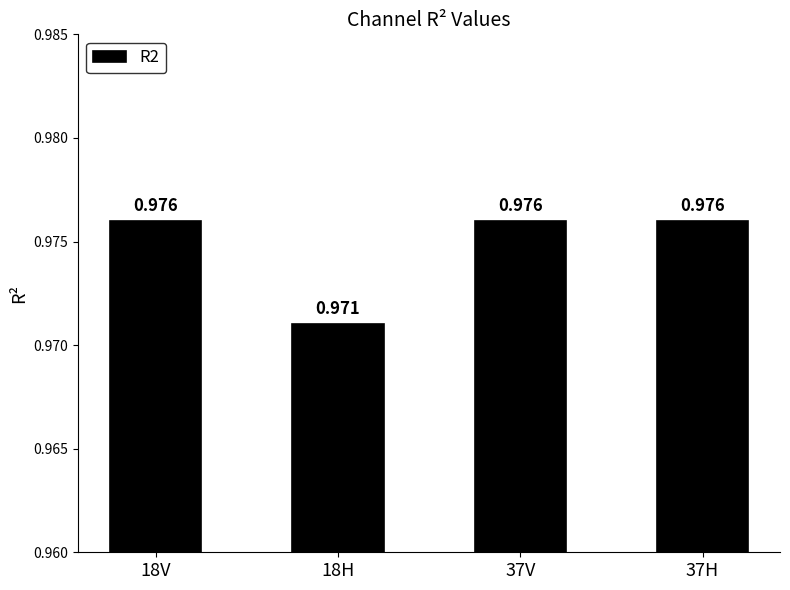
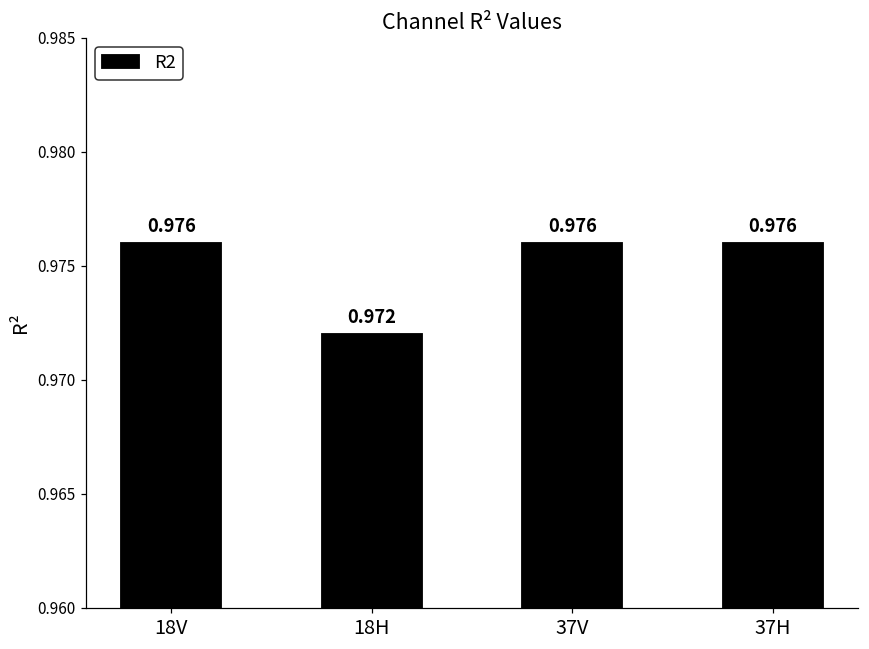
  {
    "18V": 0.976,
-   "18H": 0.971,
+   "18H": 0.972,
    "37V": 0.976,
    "37H": 0.976
  }
